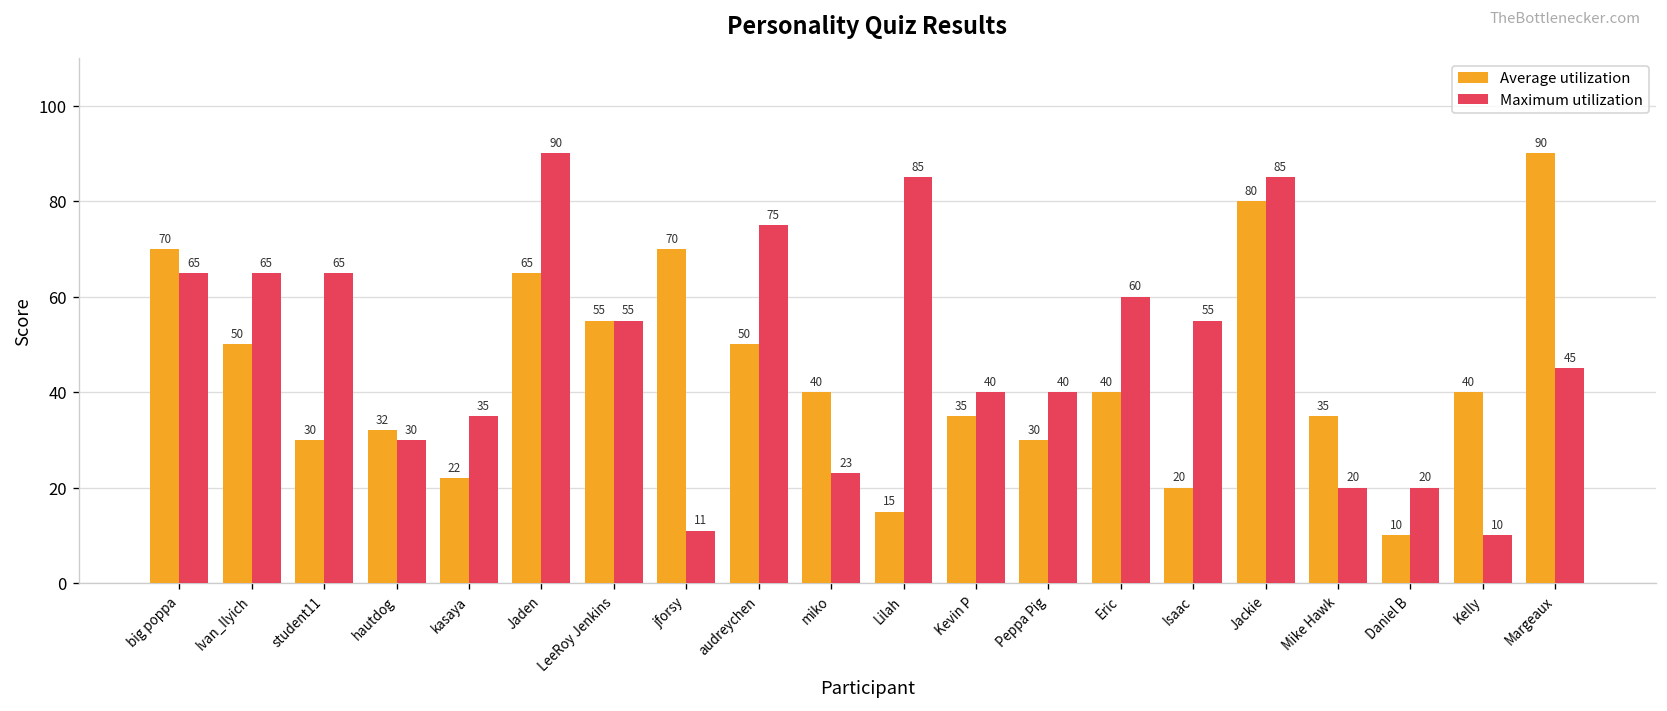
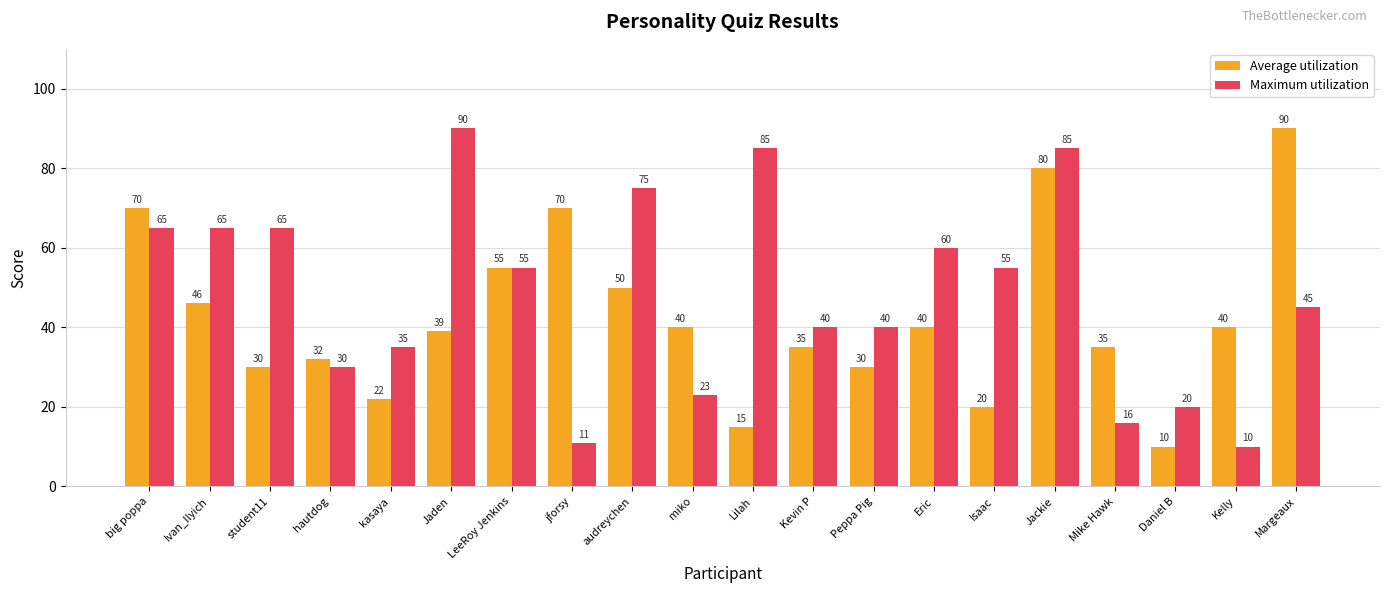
  {
    "Average utilization": {
      "big poppa": 70,
-     "Ivan_Ilyich": 50,
+     "Ivan_Ilyich": 46,
      "student11": 30,
      "hautdog": 32,
      "kasaya": 22,
-     "Jaden": 65,
+     "Jaden": 39,
      "LeeRoy Jenkins": 55,
      "jforsy": 70,
      "audreychen": 50,
      "miko": 40,
      "Lilah": 15,
      "Kevin P": 35,
      "Peppa Pig": 30,
      "Eric": 40,
      "Isaac": 20,
      "Jackie": 80,
      "Mike Hawk": 35,
      "Daniel B": 10,
      "Kelly": 40,
      "Margeaux": 90
    },
    "Maximum utilization": {
      "big poppa": 65,
      "Ivan_Ilyich": 65,
      "student11": 65,
      "hautdog": 30,
      "kasaya": 35,
      "Jaden": 90,
      "LeeRoy Jenkins": 55,
      "jforsy": 11,
      "audreychen": 75,
      "miko": 23,
      "Lilah": 85,
      "Kevin P": 40,
      "Peppa Pig": 40,
      "Eric": 60,
      "Isaac": 55,
      "Jackie": 85,
-     "Mike Hawk": 20,
+     "Mike Hawk": 16,
      "Daniel B": 20,
      "Kelly": 10,
      "Margeaux": 45
    }
  }
